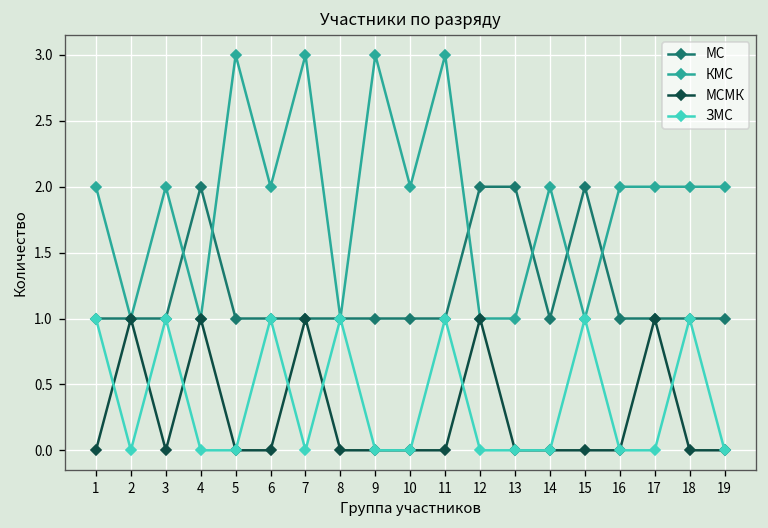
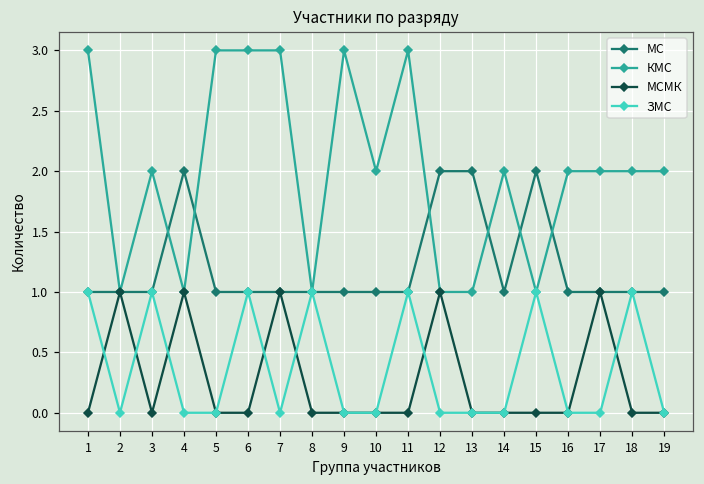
  {
    "МС": {
      "4": 2,
      "5": 1,
      "9": 1,
      "10": 1,
      "12": 2,
      "13": 2,
      "14": 1,
      "15": 2,
      "16": 1,
      "19": 1
    },
    "КМС": {
-     "1": 2,
+     "1": 3,
      "3": 2,
      "5": 3,
-     "6": 2,
+     "6": 3,
      "7": 3,
      "9": 3,
      "10": 2,
      "11": 3,
      "13": 1,
      "14": 2,
      "16": 2,
      "17": 2,
      "18": 2,
      "19": 2
    },
    "МСМК": {
      "1": 0,
      "3": 0,
      "6": 0,
      "8": 0,
      "11": 0,
      "15": 0,
      "18": 0
    },
    "ЗМС": {
      "2": 0,
      "4": 0,
      "7": 0,
      "12": 0,
      "17": 0
    }
  }
